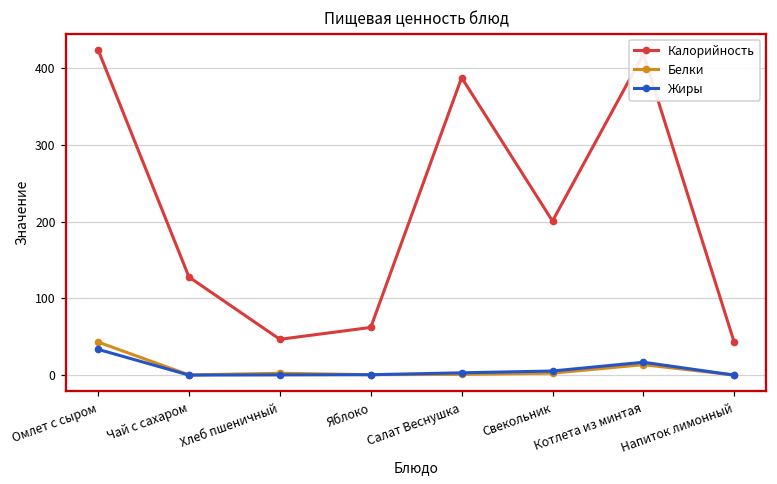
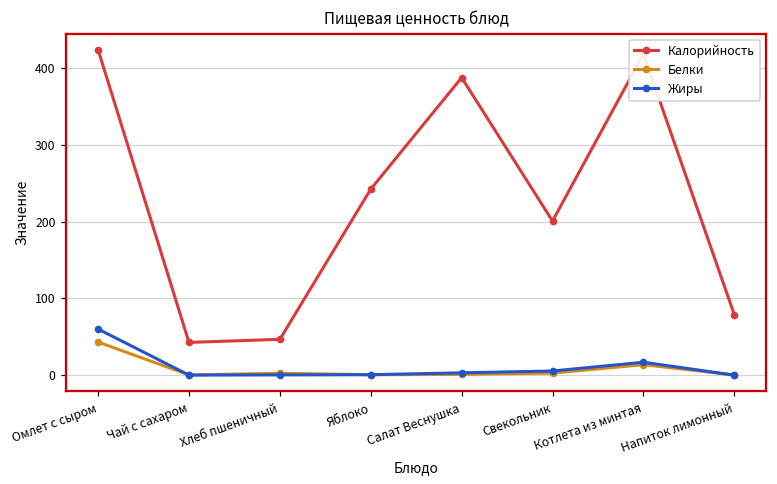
  {
    "Калорийность": {
      "Омлет с сыром": 420,
-     "Чай с сахаром": 130,
+     "Чай с сахаром": 40,
      "Хлеб пшеничный": 50,
-     "Яблоко": 60,
+     "Яблоко": 240,
      "Салат Веснушка": 390,
      "Свекольник": 200,
-     "Напиток лимонный": 40
+     "Напиток лимонный": 80
    },
    "Белки": {
      "Омлет с сыром": 40
    },
    "Жиры": {
-     "Омлет с сыром": 30
+     "Омлет с сыром": 60
    }
  }
